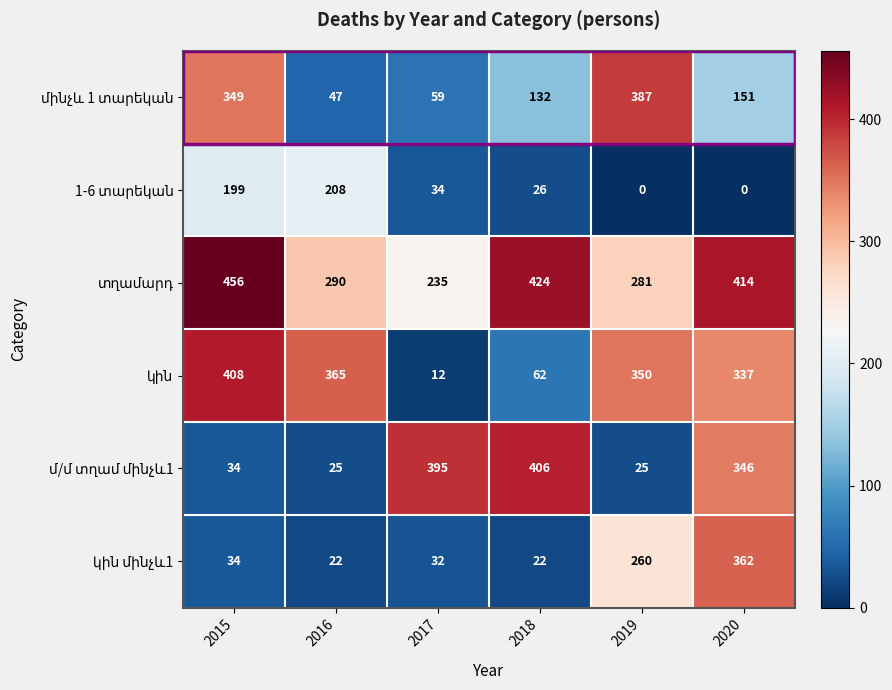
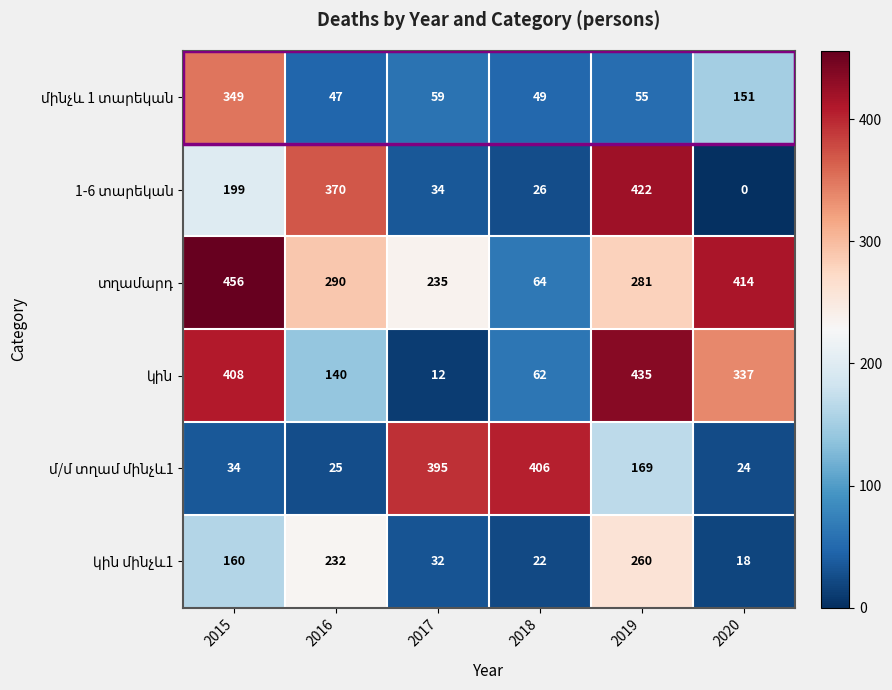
  {
    "մինչև 1 տարեկան": {
      "2015": 349,
      "2016": 47,
      "2017": 59,
-     "2018": 132,
-     "2019": 387,
+     "2018": 49,
+     "2019": 55,
      "2020": 151
    },
    "1-6 տարեկան": {
      "2015": 199,
-     "2016": 208,
+     "2016": 370,
      "2017": 34,
      "2018": 26,
-     "2019": 0,
+     "2019": 422,
      "2020": 0
    },
    "տղամարդ": {
      "2015": 456,
      "2016": 290,
      "2017": 235,
-     "2018": 424,
+     "2018": 64,
      "2019": 281,
      "2020": 414
    },
    "կին": {
      "2015": 408,
-     "2016": 365,
+     "2016": 140,
      "2017": 12,
      "2018": 62,
-     "2019": 350,
+     "2019": 435,
      "2020": 337
    },
    "մ/մ տղամ մինչև1": {
      "2015": 34,
      "2016": 25,
      "2017": 395,
      "2018": 406,
-     "2019": 25,
-     "2020": 346
+     "2019": 169,
+     "2020": 24
    },
    "կին մինչև1": {
-     "2015": 34,
-     "2016": 22,
+     "2015": 160,
+     "2016": 232,
      "2017": 32,
      "2018": 22,
      "2019": 260,
-     "2020": 362
+     "2020": 18
    }
  }
